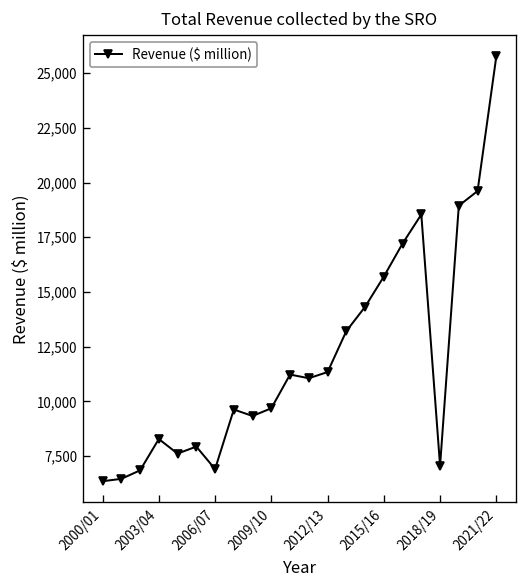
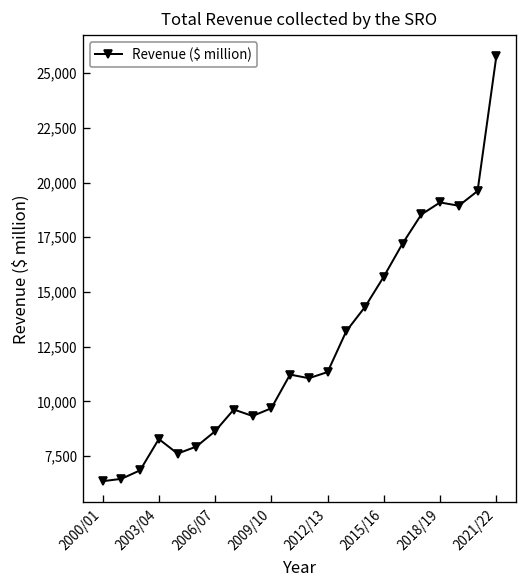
  {
    "2000/01": "6,400",
    "2003/04": "8,300",
-   "2006/07": "6,900",
+   "2006/07": "8,600",
    "2009/10": "9,700",
    "2012/13": "11,300",
    "2015/16": "15,700",
-   "2018/19": "7,100",
+   "2018/19": "19,100",
    "2021/22": "25,800"
  }
